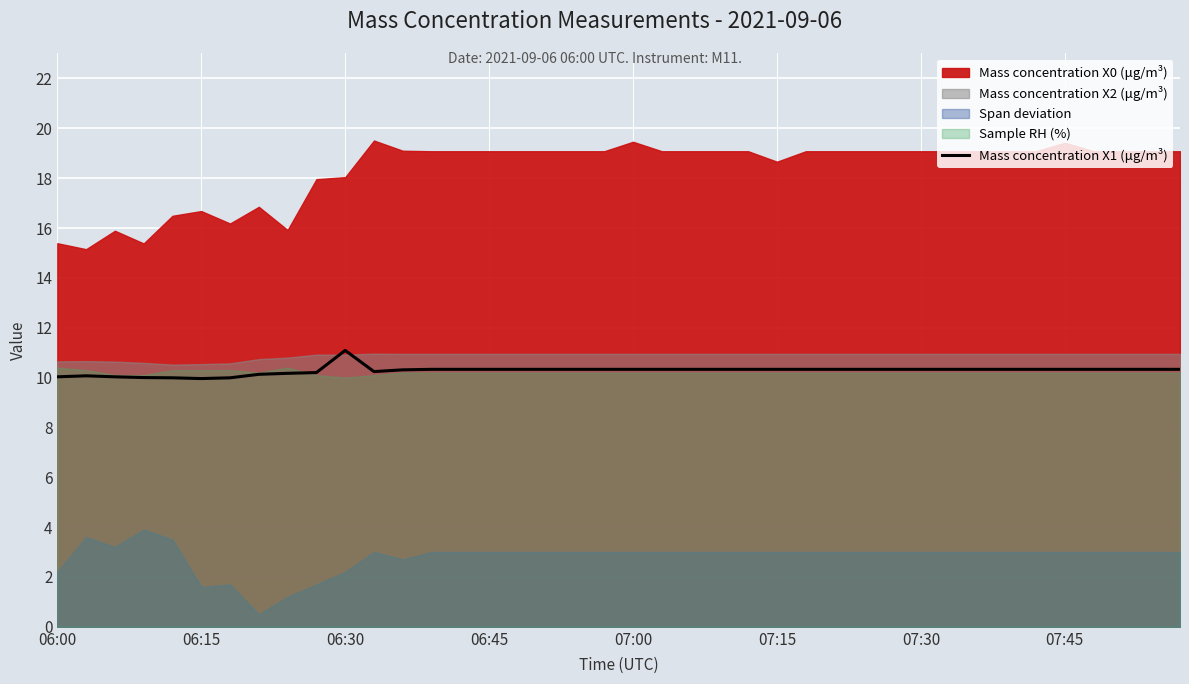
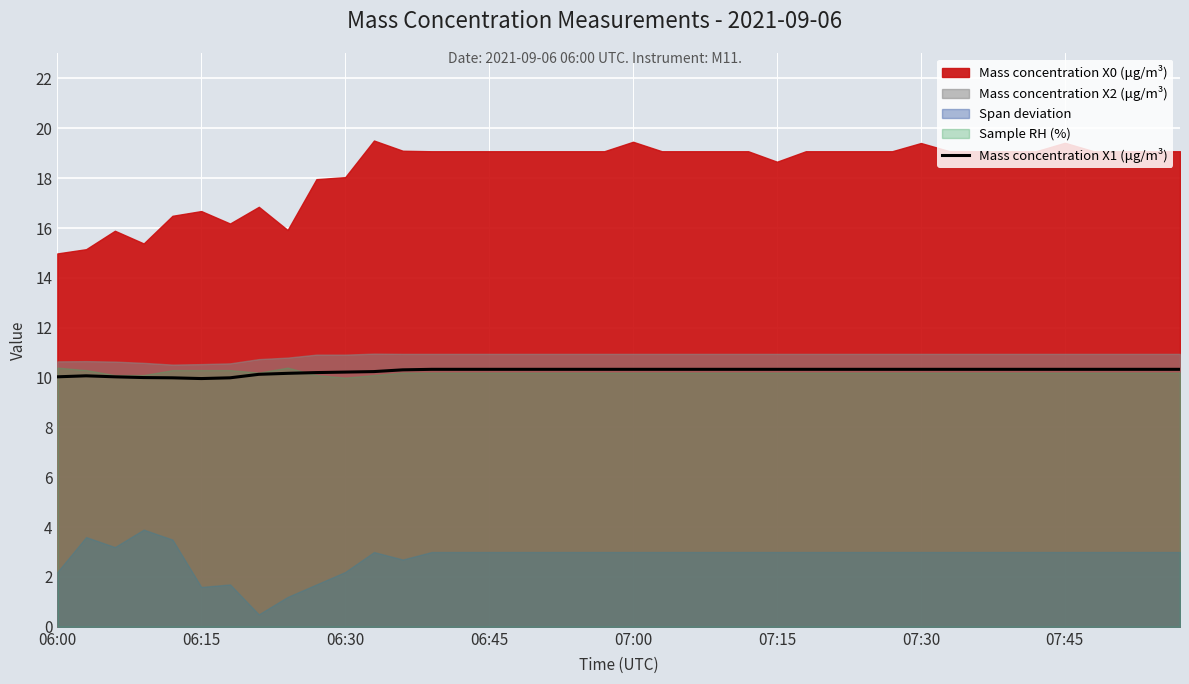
  {
    "Mass concentration X0 (μg/m³)": {
-     "06:00": 15.4,
+     "06:00": 15.0,
      "06:15": 16.7,
      "06:30": 18.0,
      "06:45": 19.1,
      "07:00": 19.5,
      "07:15": 18.7,
-     "07:30": 19.1
+     "07:30": 19.4
    },
    "Mass concentration X1 (μg/m³)": {
      "06:00": 10.0,
      "06:15": 10.0,
-     "06:30": 11.1,
+     "06:30": 10.2,
      "06:45": 10.3,
      "07:00": 10.3,
      "07:15": 10.3,
      "07:30": 10.3,
      "07:45": 10.3
    }
  }
